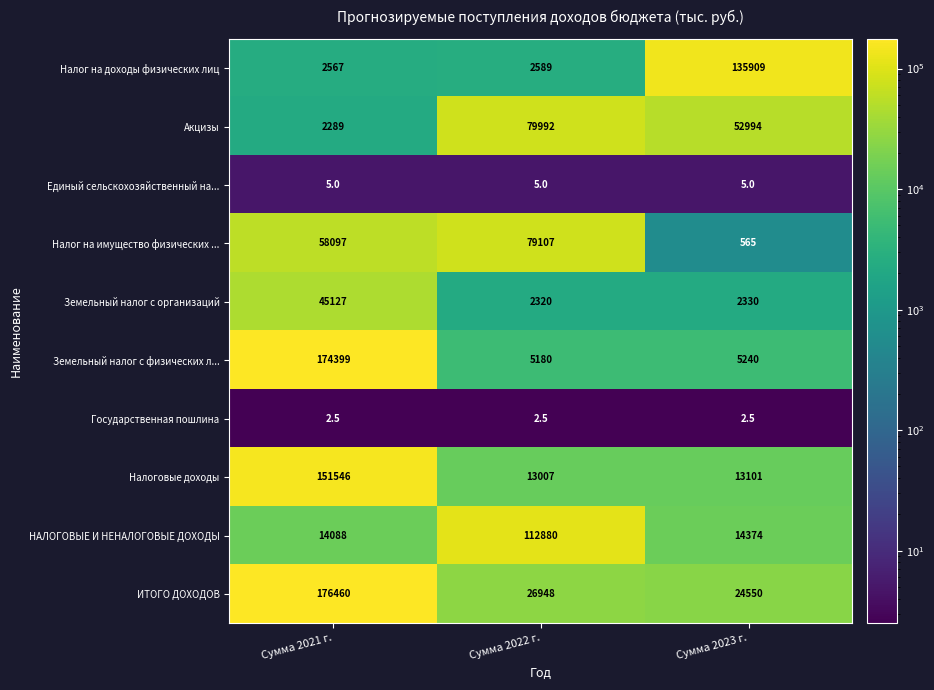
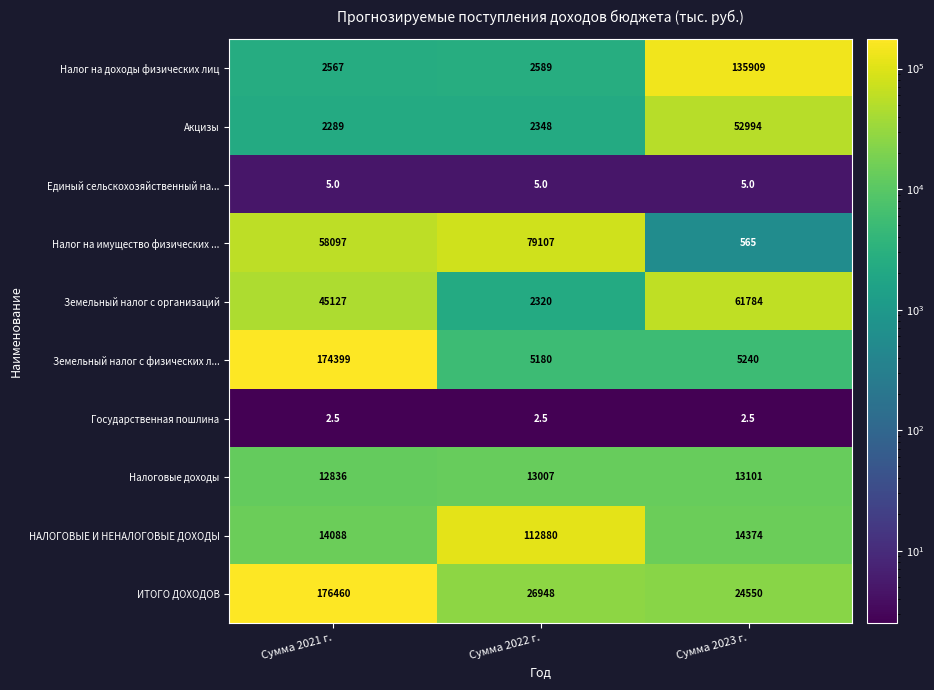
  {
    "Налог на доходы физических лиц": {
      "Сумма 2021 г.": 2567,
      "Сумма 2022 г.": 2589,
      "Сумма 2023 г.": 135909
    },
    "Акцизы": {
      "Сумма 2021 г.": 2289,
-     "Сумма 2022 г.": 79992,
+     "Сумма 2022 г.": 2348,
      "Сумма 2023 г.": 52994
    },
    "Единый сельскохозяйственный на...": {
      "Сумма 2021 г.": 5.0,
      "Сумма 2022 г.": 5.0,
      "Сумма 2023 г.": 5.0
    },
    "Налог на имущество физических ...": {
      "Сумма 2021 г.": 58097,
      "Сумма 2022 г.": 79107,
      "Сумма 2023 г.": 565
    },
    "Земельный налог с организаций": {
      "Сумма 2021 г.": 45127,
      "Сумма 2022 г.": 2320,
-     "Сумма 2023 г.": 2330
+     "Сумма 2023 г.": 61784
    },
    "Земельный налог с физических л...": {
      "Сумма 2021 г.": 174399,
      "Сумма 2022 г.": 5180,
      "Сумма 2023 г.": 5240
    },
    "Государственная пошлина": {
      "Сумма 2021 г.": 2.5,
      "Сумма 2022 г.": 2.5,
      "Сумма 2023 г.": 2.5
    },
    "Налоговые доходы": {
-     "Сумма 2021 г.": 151546,
+     "Сумма 2021 г.": 12836,
      "Сумма 2022 г.": 13007,
      "Сумма 2023 г.": 13101
    },
    "НАЛОГОВЫЕ И НЕНАЛОГОВЫЕ ДОХОДЫ": {
      "Сумма 2021 г.": 14088,
      "Сумма 2022 г.": 112880,
      "Сумма 2023 г.": 14374
    },
    "ИТОГО ДОХОДОВ": {
      "Сумма 2021 г.": 176460,
      "Сумма 2022 г.": 26948,
      "Сумма 2023 г.": 24550
    }
  }
